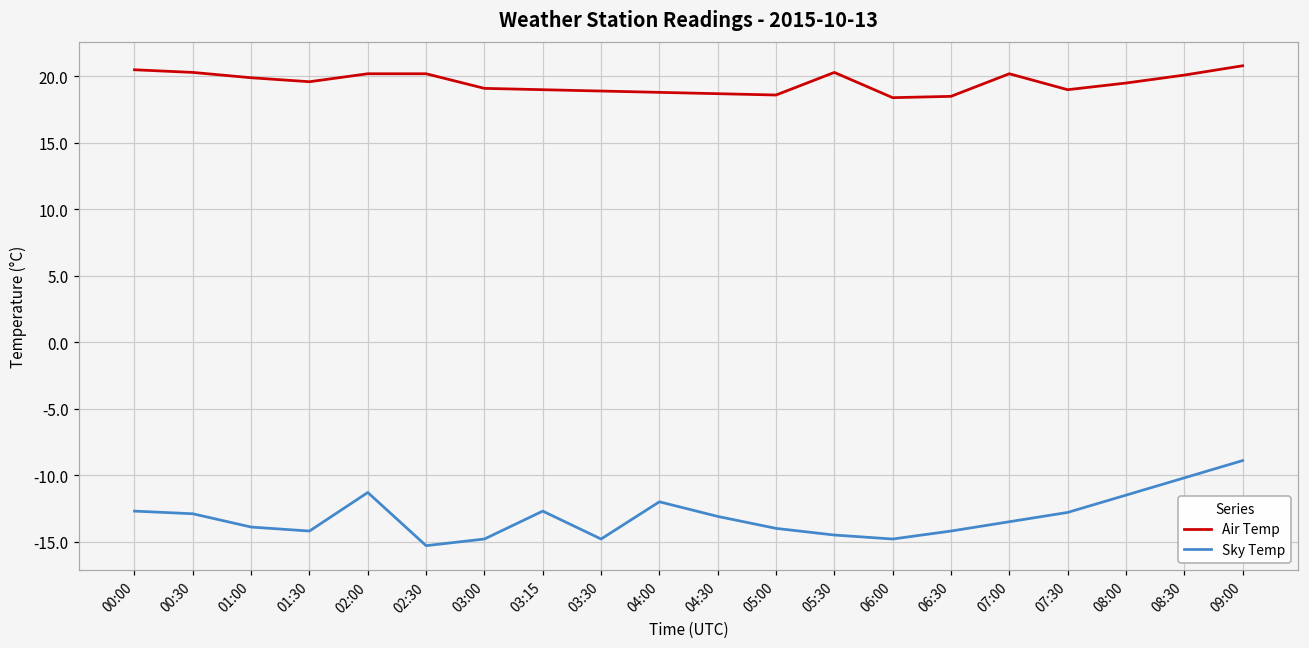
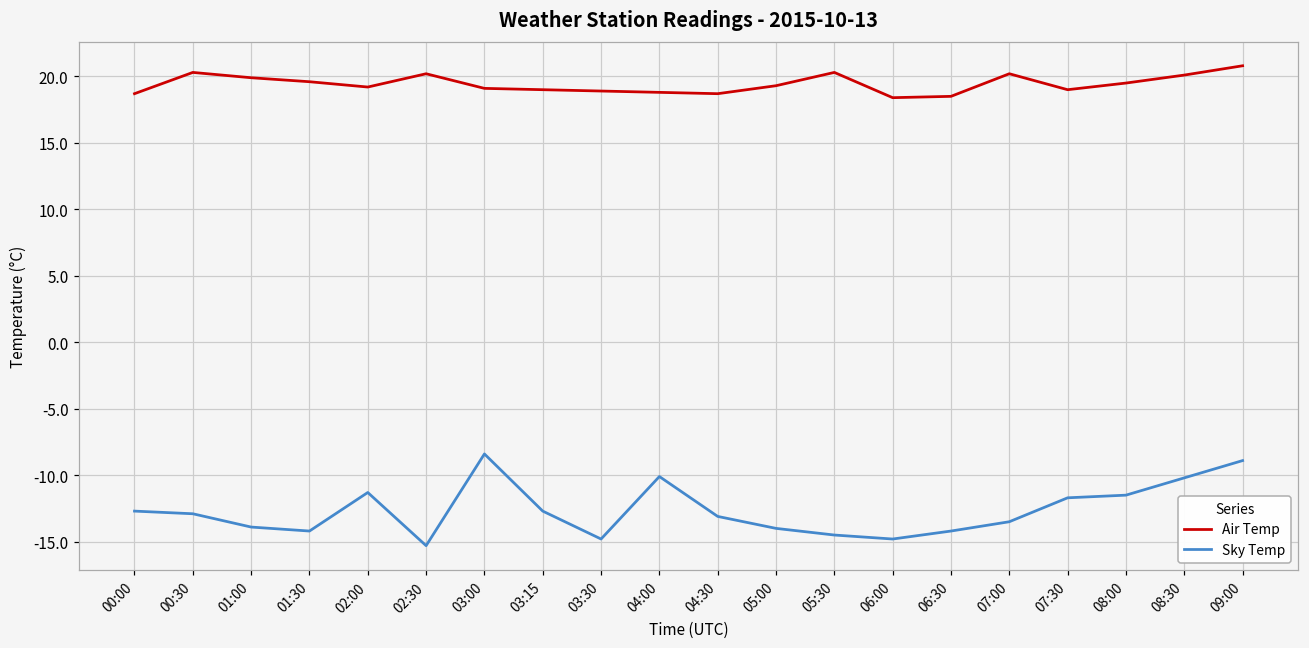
  {
    "Air Temp": {
-     "00:00": 20.5,
+     "00:00": 18.7,
      "00:30": 20.3,
      "01:00": 19.9,
      "01:30": 19.6,
-     "02:00": 20.2,
+     "02:00": 19.2,
      "02:30": 20.2,
      "03:00": 19.1,
      "03:15": 19.0,
      "03:30": 18.9,
      "04:00": 18.8,
      "04:30": 18.7,
-     "05:00": 18.6,
+     "05:00": 19.3,
      "05:30": 20.3,
      "06:00": 18.4,
      "06:30": 18.5,
      "07:00": 20.2,
      "07:30": 19.0,
      "08:00": 19.5,
      "08:30": 20.1,
      "09:00": 20.8
    },
    "Sky Temp": {
      "00:00": -12.7,
      "00:30": -12.9,
      "01:00": -13.9,
      "01:30": -14.2,
      "02:00": -11.3,
      "02:30": -15.3,
-     "03:00": -14.8,
+     "03:00": -8.4,
      "03:15": -12.7,
      "03:30": -14.8,
-     "04:00": -12.0,
+     "04:00": -10.1,
      "04:30": -13.1,
      "05:00": -14.0,
      "05:30": -14.5,
      "06:00": -14.8,
      "06:30": -14.2,
      "07:00": -13.5,
-     "07:30": -12.8,
+     "07:30": -11.7,
      "08:00": -11.5,
      "08:30": -10.2,
      "09:00": -8.9
    }
  }
